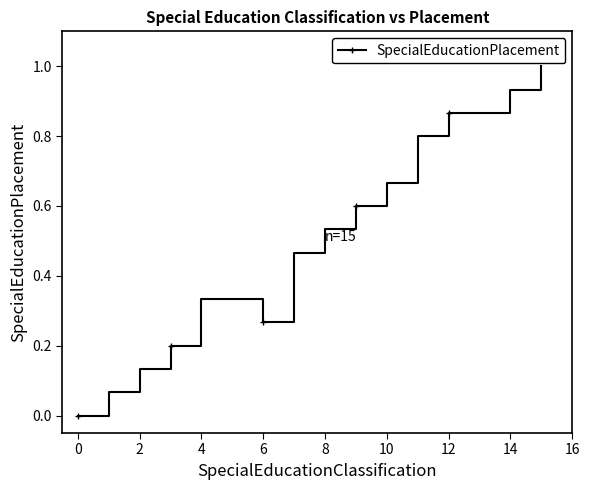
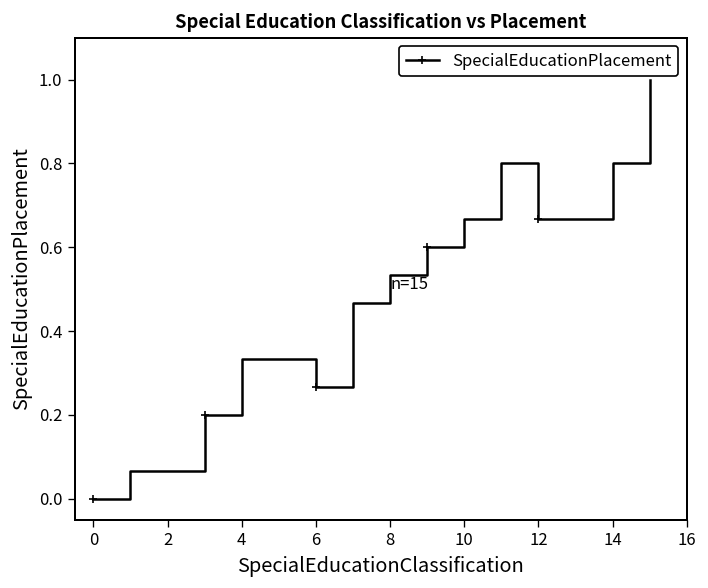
  {
    "0": 0.00,
-   "2": 0.13,
+   "2": 0.07,
    "4": 0.33,
    "6": 0.27,
    "10": 0.67,
-   "12": 0.87,
-   "14": 0.93
+   "12": 0.67,
+   "14": 0.80
  }
